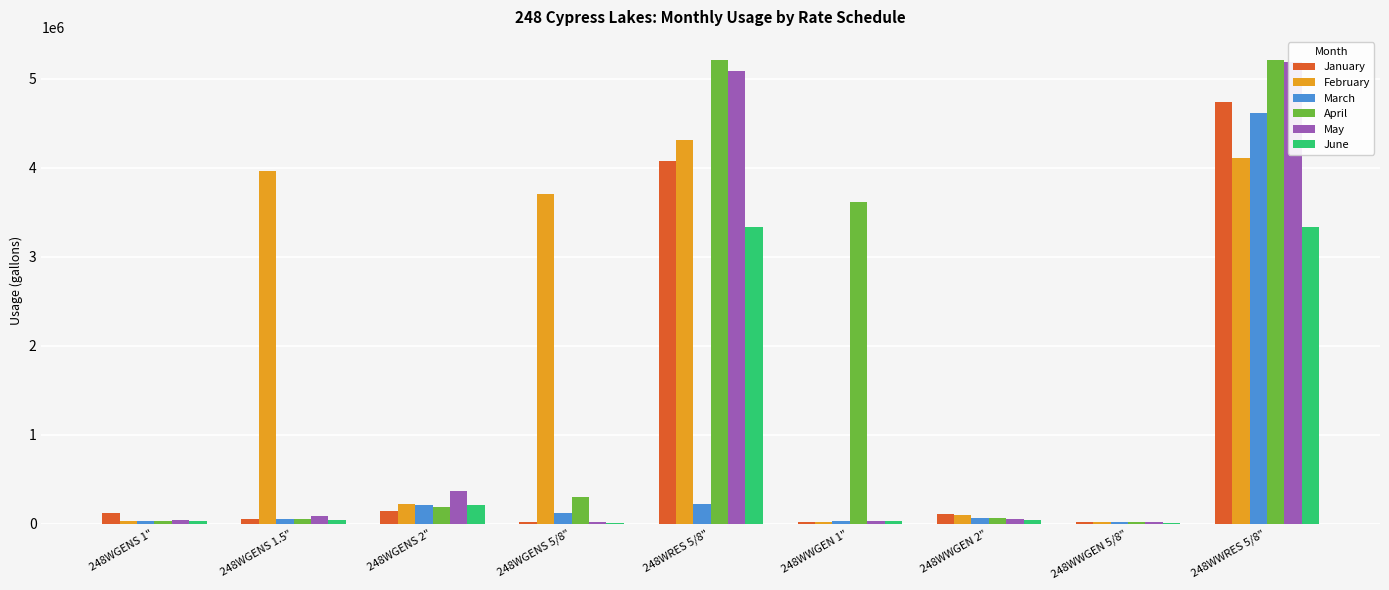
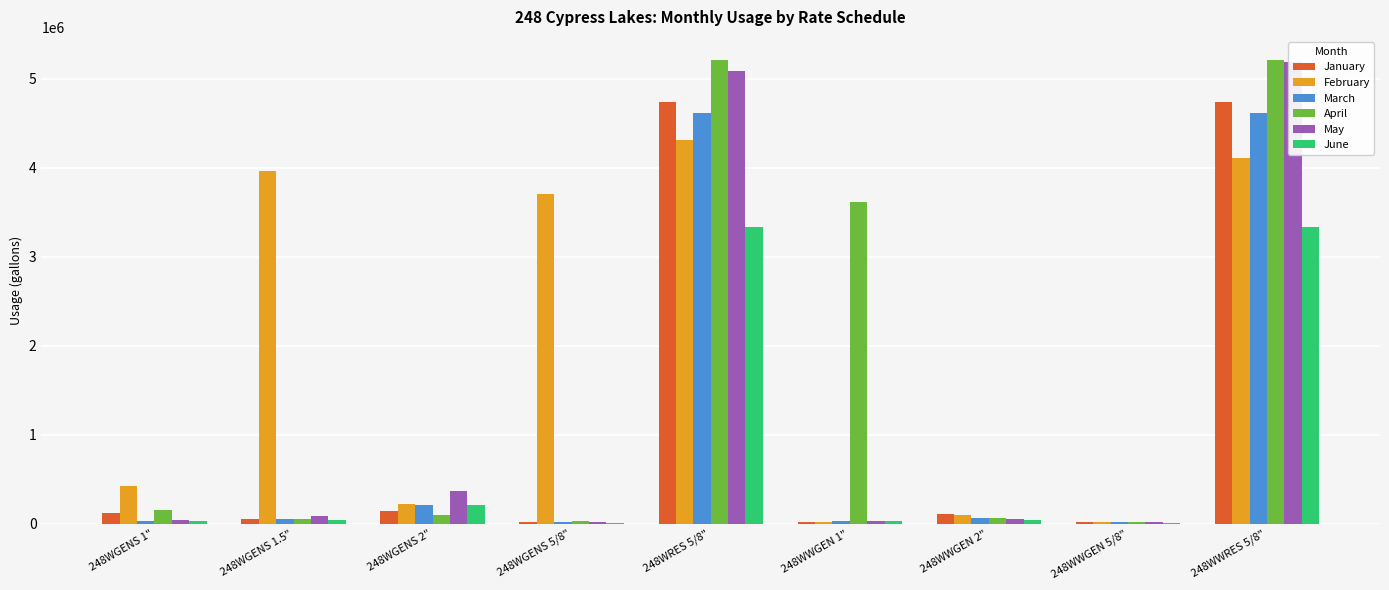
  {
    "January": {
      "248WGENS 1\"": 100000,
      "248WGENS 1.5\"": 100000,
      "248WGENS 2\"": 100000,
-     "248WRES 5/8\"": 4100000,
+     "248WRES 5/8\"": 4700000,
      "248WWGEN 2\"": 100000,
      "248WWRES 5/8\"": 4700000
    },
    "February": {
-     "248WGENS 1\"": 0,
+     "248WGENS 1\"": 400000,
      "248WGENS 1.5\"": 4000000,
      "248WGENS 2\"": 200000,
      "248WGENS 5/8\"": 3700000,
      "248WRES 5/8\"": 4300000,
      "248WWGEN 2\"": 100000,
      "248WWRES 5/8\"": 4100000
    },
    "March": {
      "248WGENS 1\"": 0,
      "248WGENS 1.5\"": 100000,
      "248WGENS 2\"": 200000,
-     "248WGENS 5/8\"": 100000,
-     "248WRES 5/8\"": 200000,
+     "248WGENS 5/8\"": 0,
+     "248WRES 5/8\"": 4600000,
      "248WWGEN 2\"": 100000,
      "248WWRES 5/8\"": 4600000
    },
    "April": {
-     "248WGENS 1\"": 0,
+     "248WGENS 1\"": 100000,
      "248WGENS 1.5\"": 100000,
-     "248WGENS 2\"": 200000,
-     "248WGENS 5/8\"": 300000,
+     "248WGENS 2\"": 100000,
+     "248WGENS 5/8\"": 0,
      "248WRES 5/8\"": 5200000,
      "248WWGEN 1\"": 3600000,
      "248WWGEN 2\"": 100000,
      "248WWRES 5/8\"": 5200000
    },
    "May": {
      "248WGENS 1\"": 0,
      "248WGENS 1.5\"": 100000,
      "248WGENS 2\"": 400000,
      "248WRES 5/8\"": 5100000,
      "248WWGEN 1\"": 0,
      "248WWGEN 2\"": 100000
    },
    "June": {
      "248WGENS 1.5\"": 0,
      "248WGENS 2\"": 200000,
      "248WRES 5/8\"": 3300000,
      "248WWGEN 2\"": 0,
      "248WWRES 5/8\"": 3300000
    }
  }
